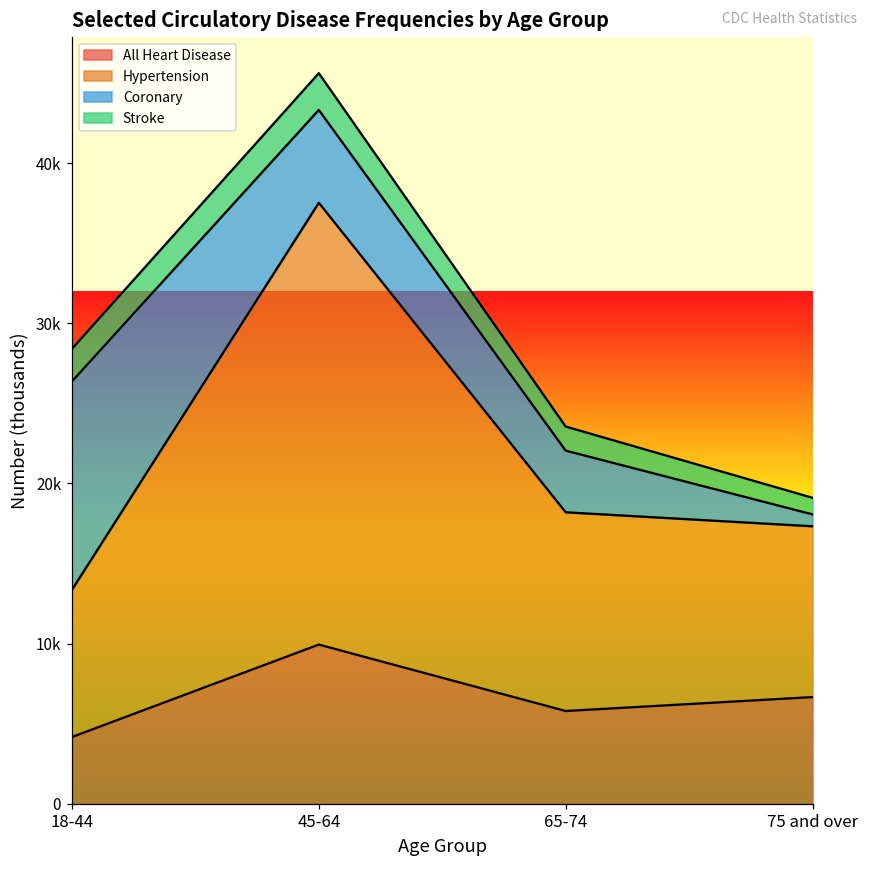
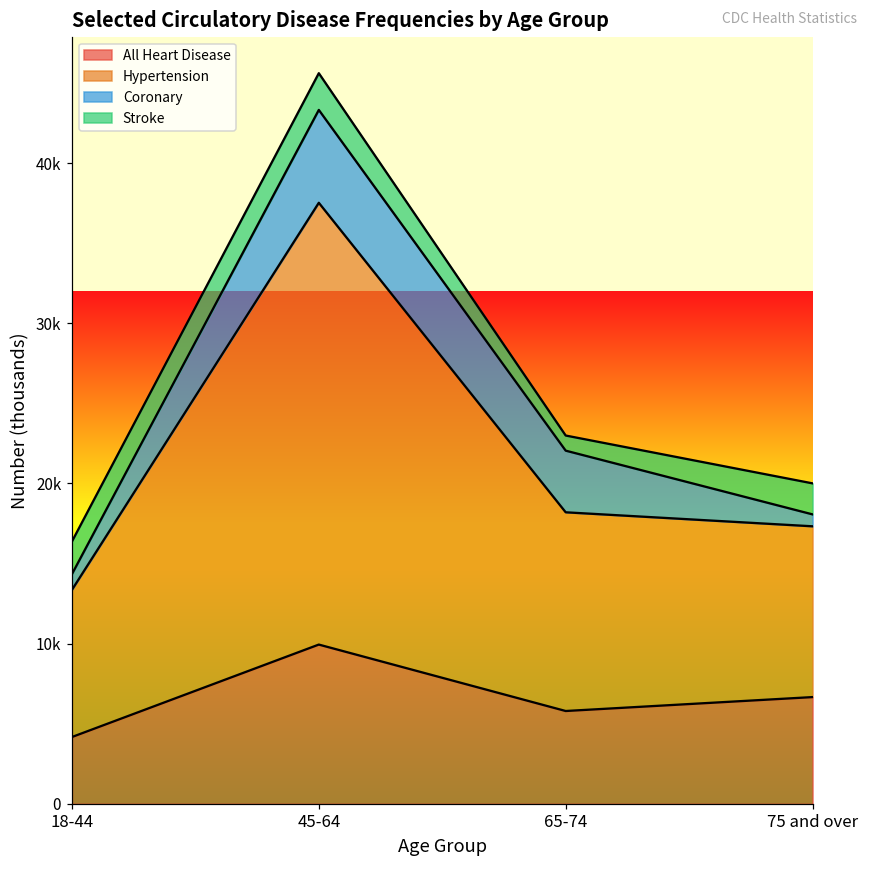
  {
    "Coronary": {
-     "18-44": 13000,
+     "18-44": 1000,
      "45-64": 5800,
      "65-74": 3800,
      "75 and over": 700
    },
    "Stroke": {
      "18-44": 2000,
      "45-64": 2300,
-     "65-74": 1500,
-     "75 and over": 1000
+     "65-74": 900,
+     "75 and over": 1900
    }
  }
